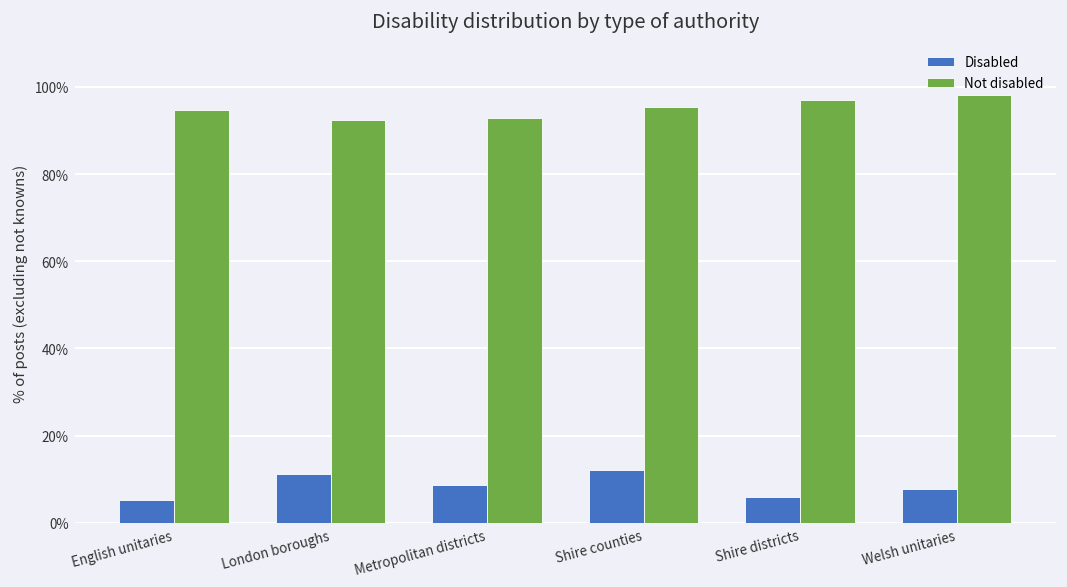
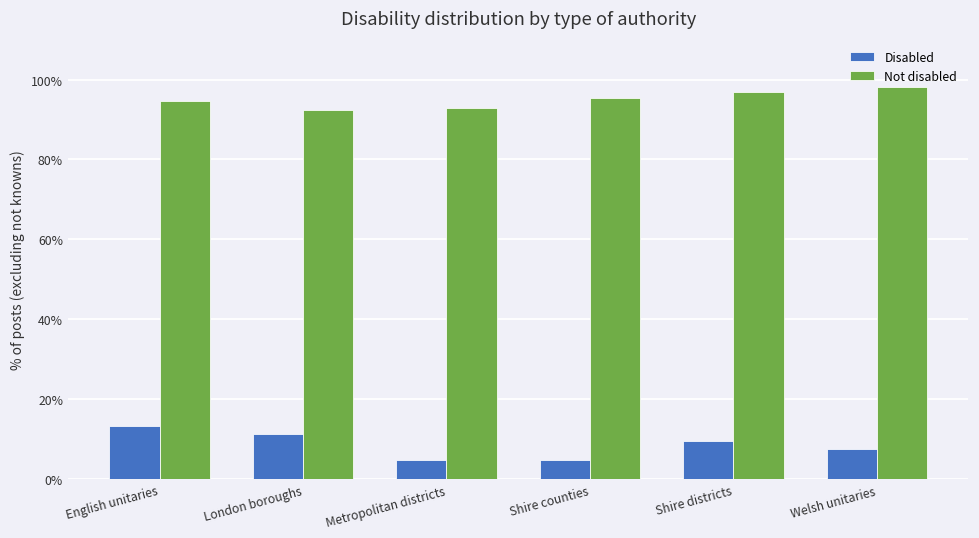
  {
    "Disabled": {
-     "English unitaries": "5%",
+     "English unitaries": "13%",
      "London boroughs": "11%",
-     "Metropolitan districts": "9%",
-     "Shire counties": "12%",
-     "Shire districts": "6%",
+     "Metropolitan districts": "5%",
+     "Shire counties": "5%",
+     "Shire districts": "10%",
      "Welsh unitaries": "8%"
    },
    "Not disabled": {
      "English unitaries": "95%",
      "London boroughs": "92%",
      "Metropolitan districts": "93%",
      "Shire counties": "95%",
      "Shire districts": "97%",
      "Welsh unitaries": "98%"
    }
  }
